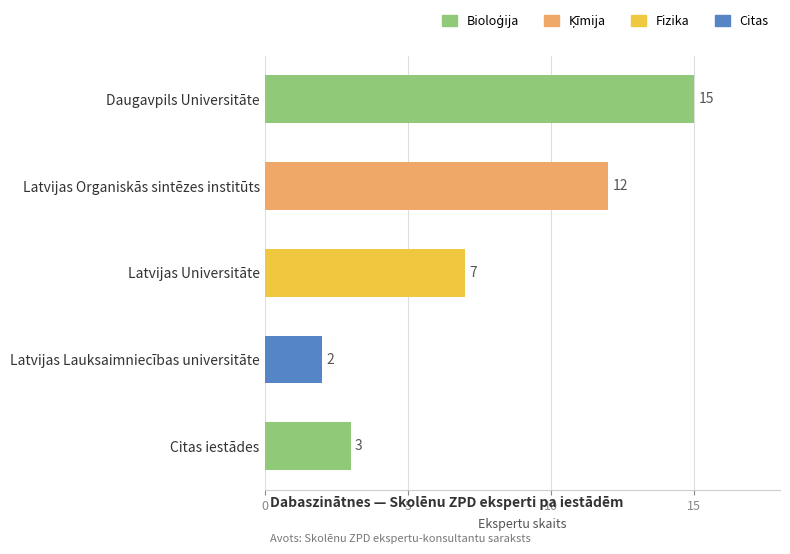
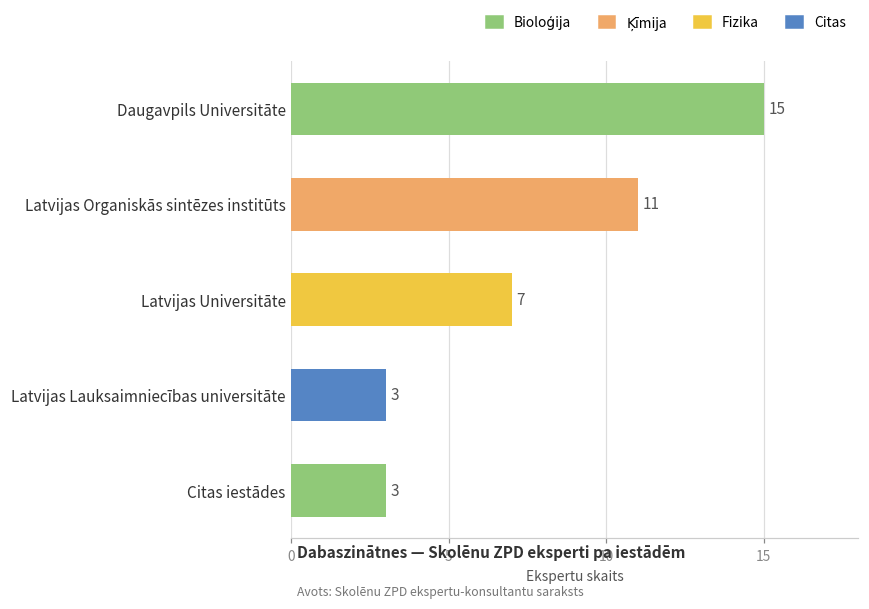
  {
    "Daugavpils Universitāte": 15,
-   "Latvijas Organiskās sintēzes institūts": 12,
+   "Latvijas Organiskās sintēzes institūts": 11,
    "Latvijas Universitāte": 7,
-   "Latvijas Lauksaimniecības universitāte": 2,
+   "Latvijas Lauksaimniecības universitāte": 3,
    "Citas iestādes": 3
  }
